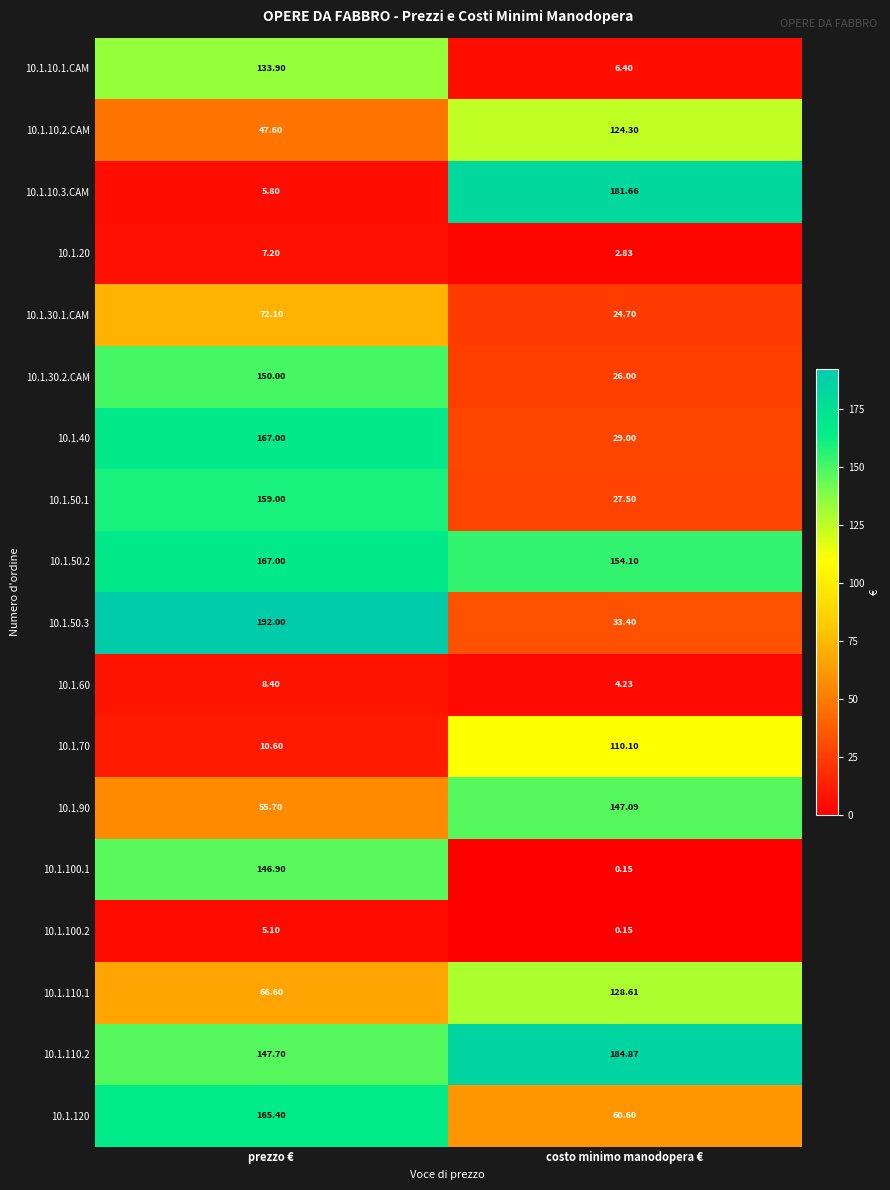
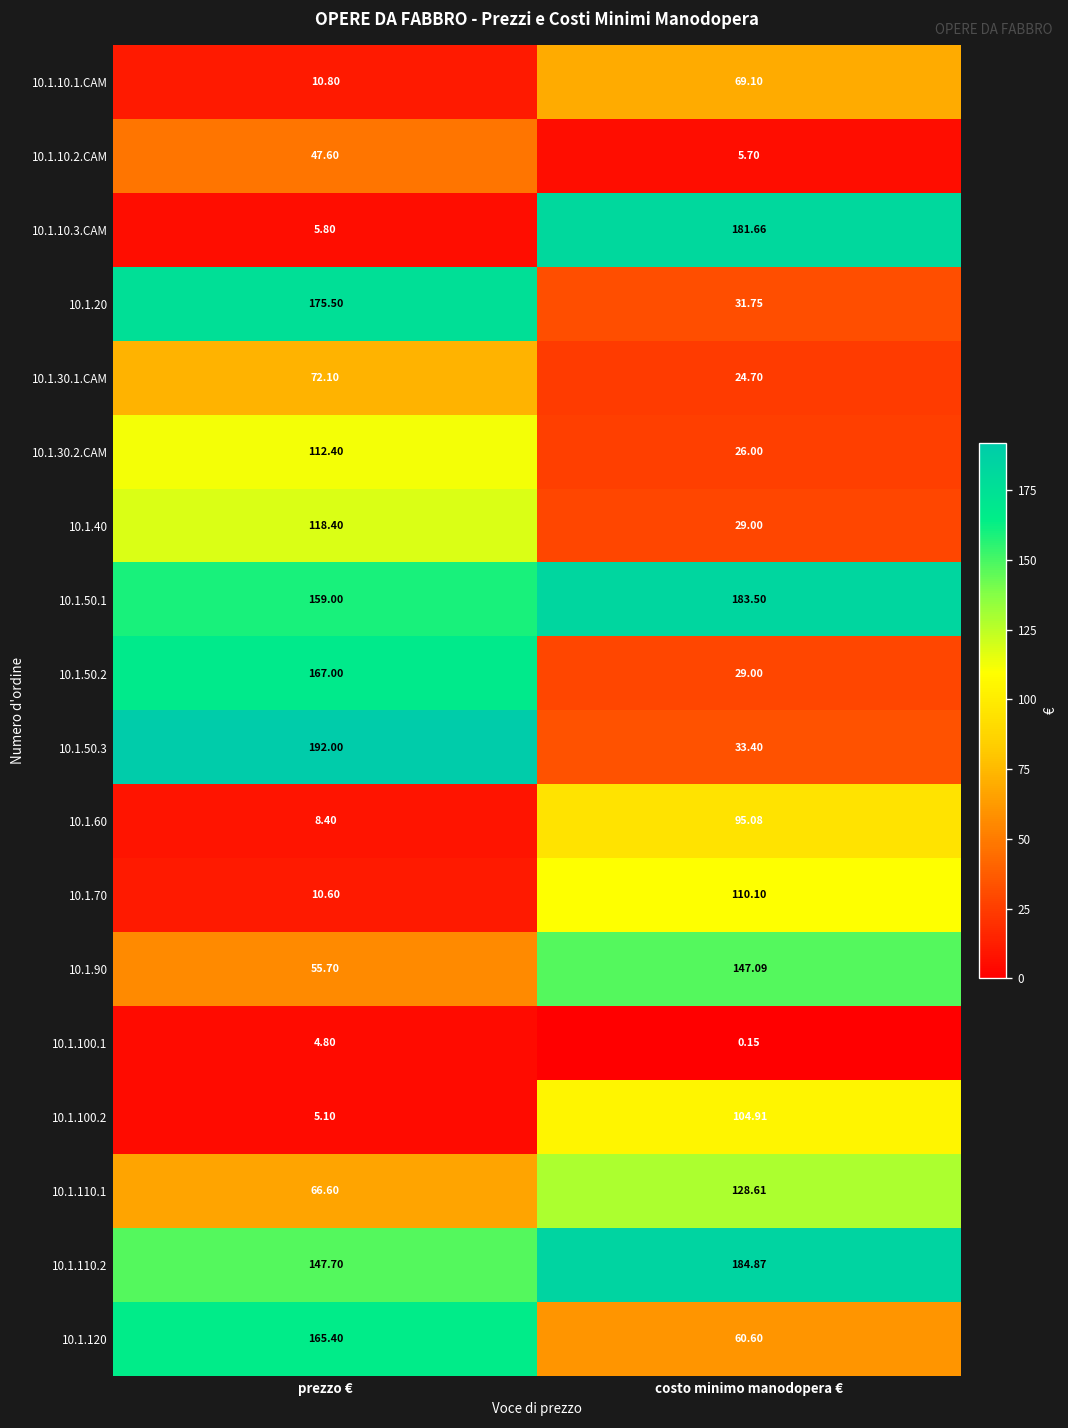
  {
    "10.1.10.1.CAM": {
-     "prezzo €": 133.90,
-     "costo minimo manodopera €": 6.40
+     "prezzo €": 10.80,
+     "costo minimo manodopera €": 69.10
    },
    "10.1.10.2.CAM": {
      "prezzo €": 47.60,
-     "costo minimo manodopera €": 124.30
+     "costo minimo manodopera €": 5.70
    },
    "10.1.10.3.CAM": {
      "prezzo €": 5.80,
      "costo minimo manodopera €": 181.66
    },
    "10.1.20": {
-     "prezzo €": 7.20,
-     "costo minimo manodopera €": 2.83
+     "prezzo €": 175.50,
+     "costo minimo manodopera €": 31.75
    },
    "10.1.30.1.CAM": {
      "prezzo €": 72.10,
      "costo minimo manodopera €": 24.70
    },
    "10.1.30.2.CAM": {
-     "prezzo €": 150.00,
+     "prezzo €": 112.40,
      "costo minimo manodopera €": 26.00
    },
    "10.1.40": {
-     "prezzo €": 167.00,
+     "prezzo €": 118.40,
      "costo minimo manodopera €": 29.00
    },
    "10.1.50.1": {
      "prezzo €": 159.00,
-     "costo minimo manodopera €": 27.50
+     "costo minimo manodopera €": 183.50
    },
    "10.1.50.2": {
      "prezzo €": 167.00,
-     "costo minimo manodopera €": 154.10
+     "costo minimo manodopera €": 29.00
    },
    "10.1.50.3": {
      "prezzo €": 192.00,
      "costo minimo manodopera €": 33.40
    },
    "10.1.60": {
      "prezzo €": 8.40,
-     "costo minimo manodopera €": 4.23
+     "costo minimo manodopera €": 95.08
    },
    "10.1.70": {
      "prezzo €": 10.60,
      "costo minimo manodopera €": 110.10
    },
    "10.1.90": {
      "prezzo €": 55.70,
      "costo minimo manodopera €": 147.09
    },
    "10.1.100.1": {
-     "prezzo €": 146.90,
+     "prezzo €": 4.80,
      "costo minimo manodopera €": 0.15
    },
    "10.1.100.2": {
      "prezzo €": 5.10,
-     "costo minimo manodopera €": 0.15
+     "costo minimo manodopera €": 104.91
    },
    "10.1.110.1": {
      "prezzo €": 66.60,
      "costo minimo manodopera €": 128.61
    },
    "10.1.110.2": {
      "prezzo €": 147.70,
      "costo minimo manodopera €": 184.87
    },
    "10.1.120": {
      "prezzo €": 165.40,
      "costo minimo manodopera €": 60.60
    }
  }
